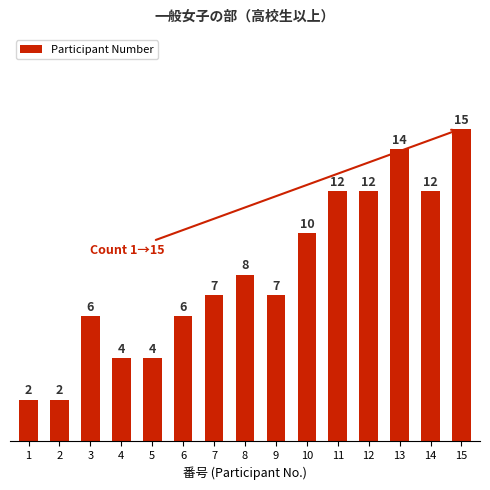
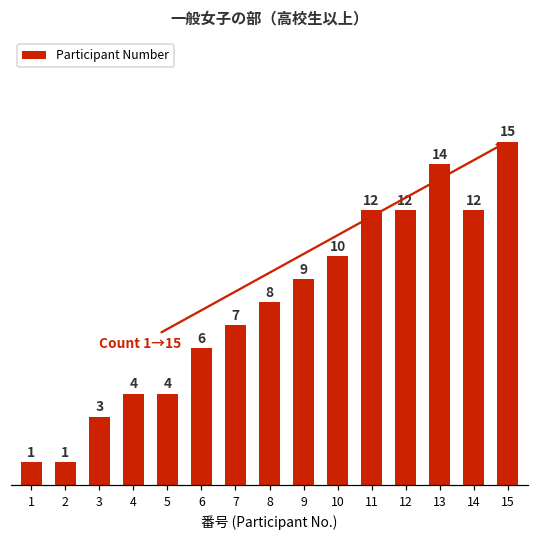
  {
-   "1": 2,
-   "2": 2,
-   "3": 6,
+   "1": 1,
+   "2": 1,
+   "3": 3,
    "4": 4,
    "5": 4,
-   "9": 7,
+   "9": 9,
    "15": 15
  }
